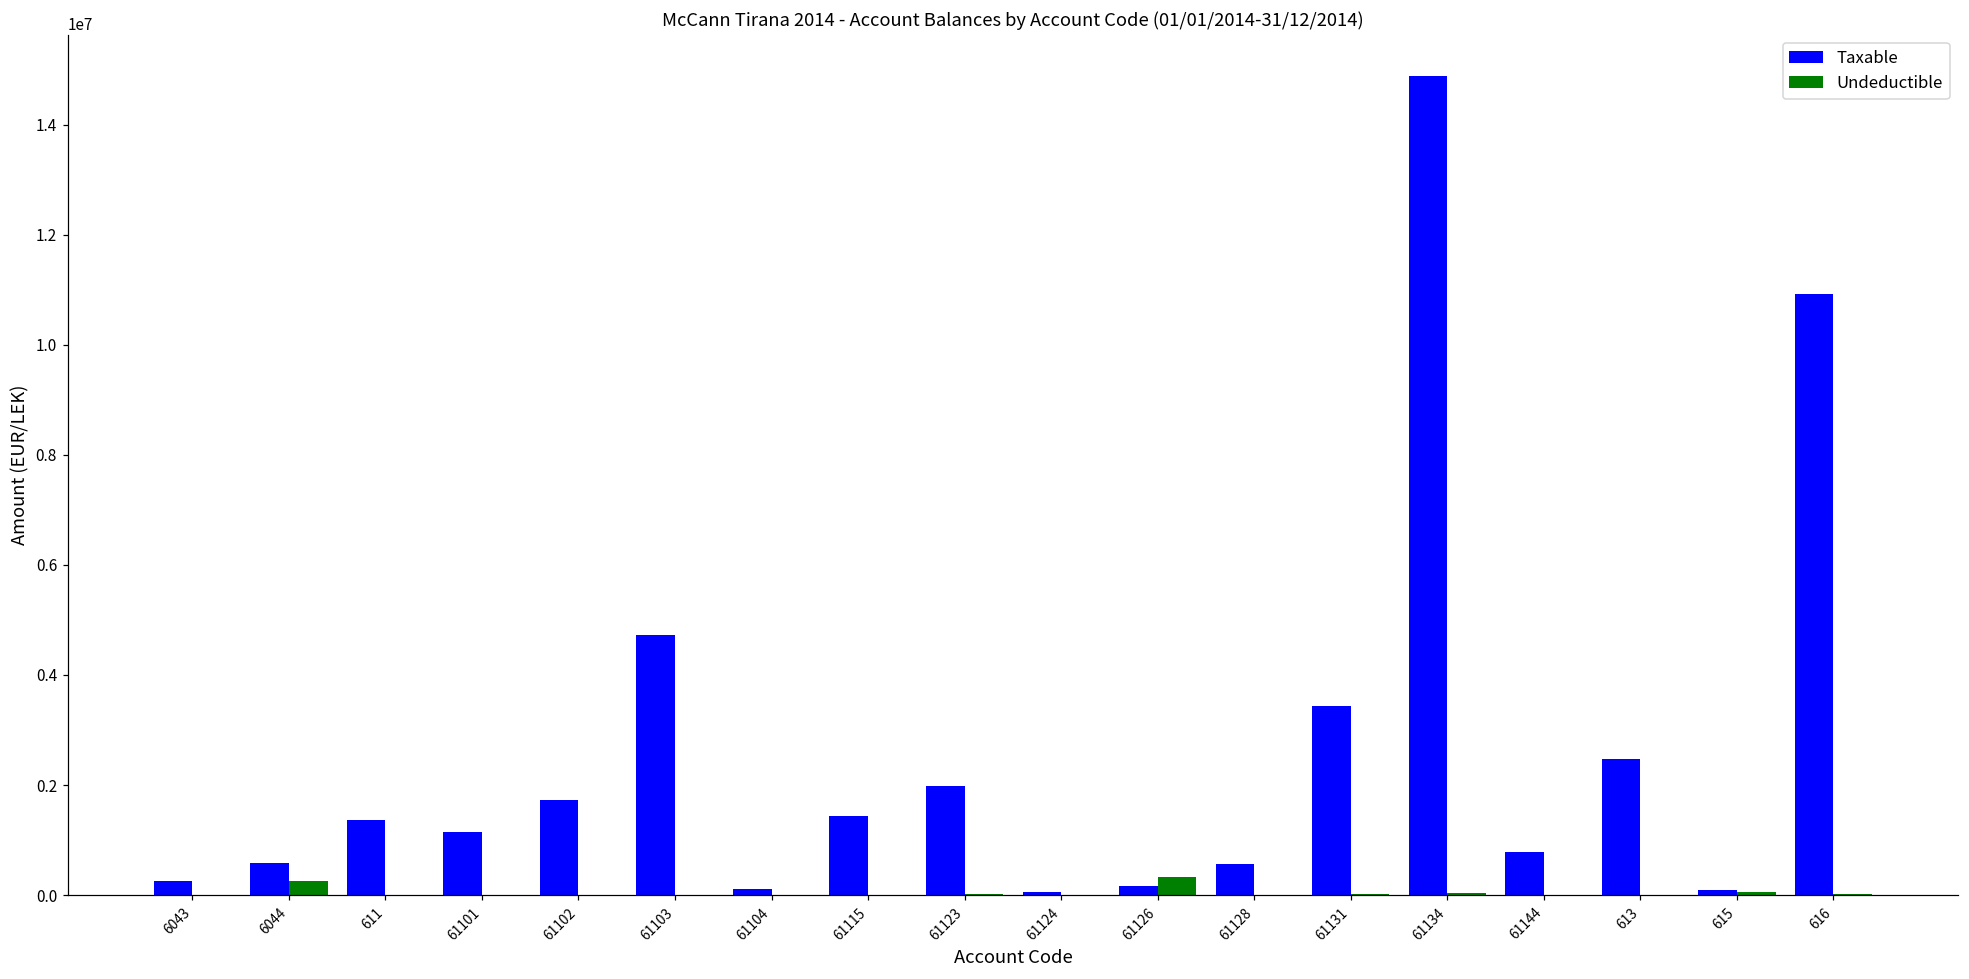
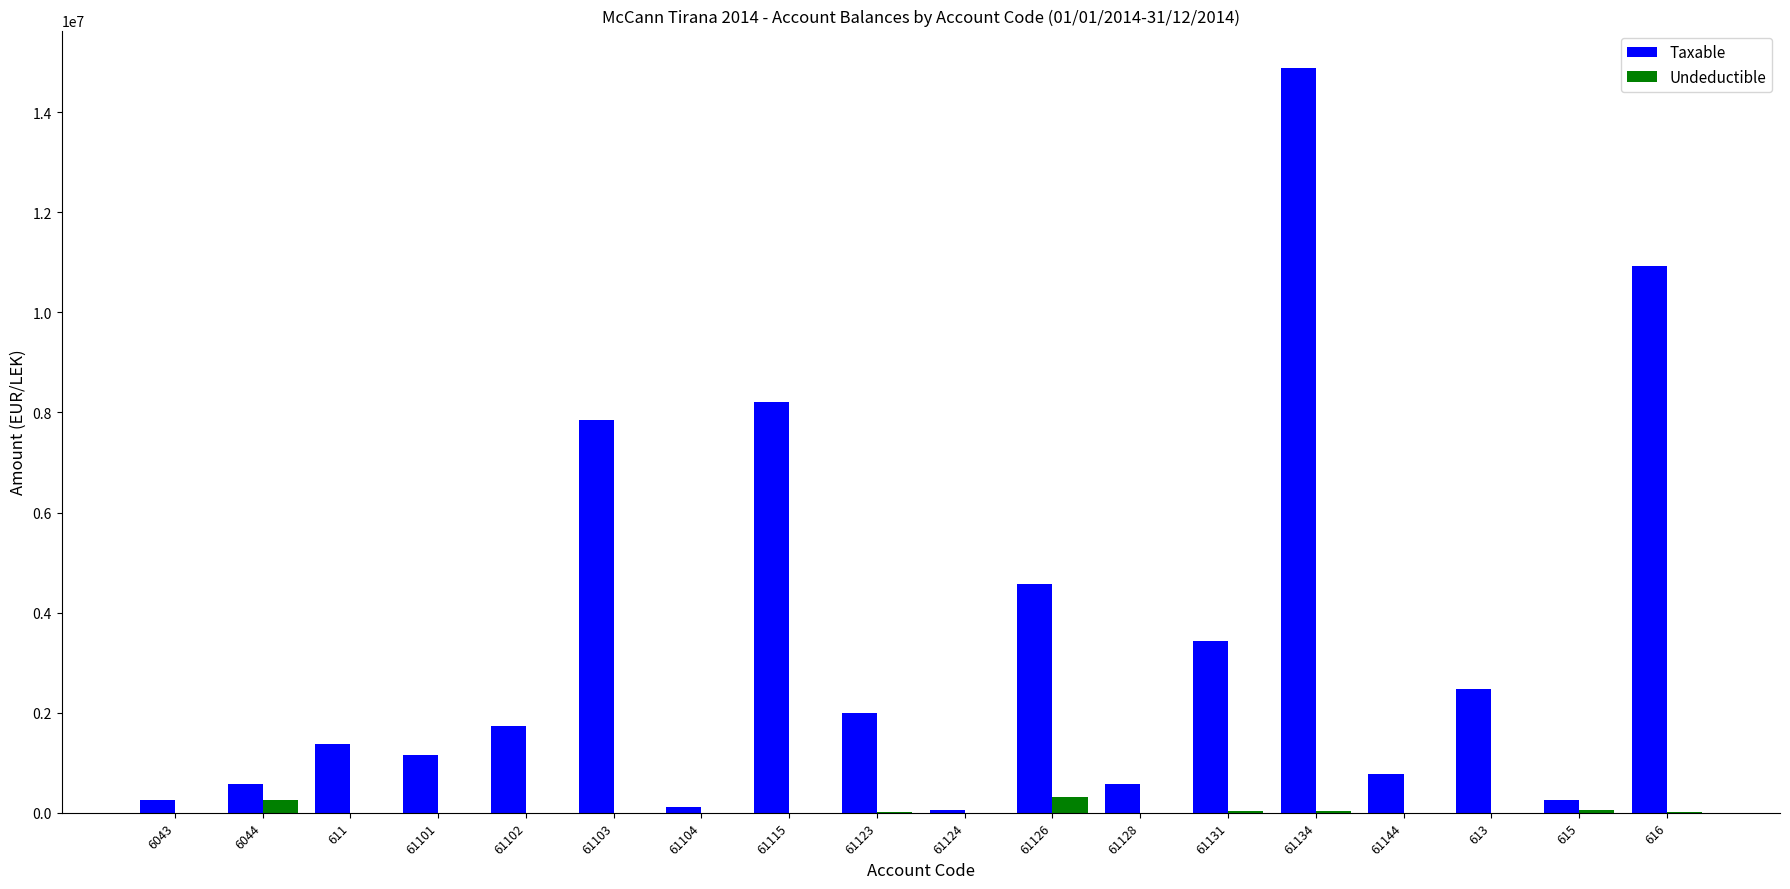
  {
    "Taxable": {
      "6043": 300000,
      "6044": 600000,
      "611": 1400000,
      "61101": 1100000,
      "61102": 1700000,
-     "61103": 4700000,
+     "61103": 7800000,
      "61104": 100000,
-     "61115": 1400000,
+     "61115": 8200000,
      "61123": 2000000,
      "61124": 100000,
-     "61126": 200000,
+     "61126": 4600000,
      "61128": 600000,
      "61131": 3400000,
      "61134": 14900000,
      "61144": 800000,
      "613": 2500000,
-     "615": 100000,
+     "615": 300000,
      "616": 10900000
    },
    "Undeductible": {
      "6043": 0,
      "6044": 200000,
      "611": 0,
      "61101": 0,
      "61102": 0,
      "61104": 0,
      "61124": 0,
      "61126": 300000,
      "61128": 0,
      "61144": 0,
      "613": 0,
      "615": 100000
    }
  }
